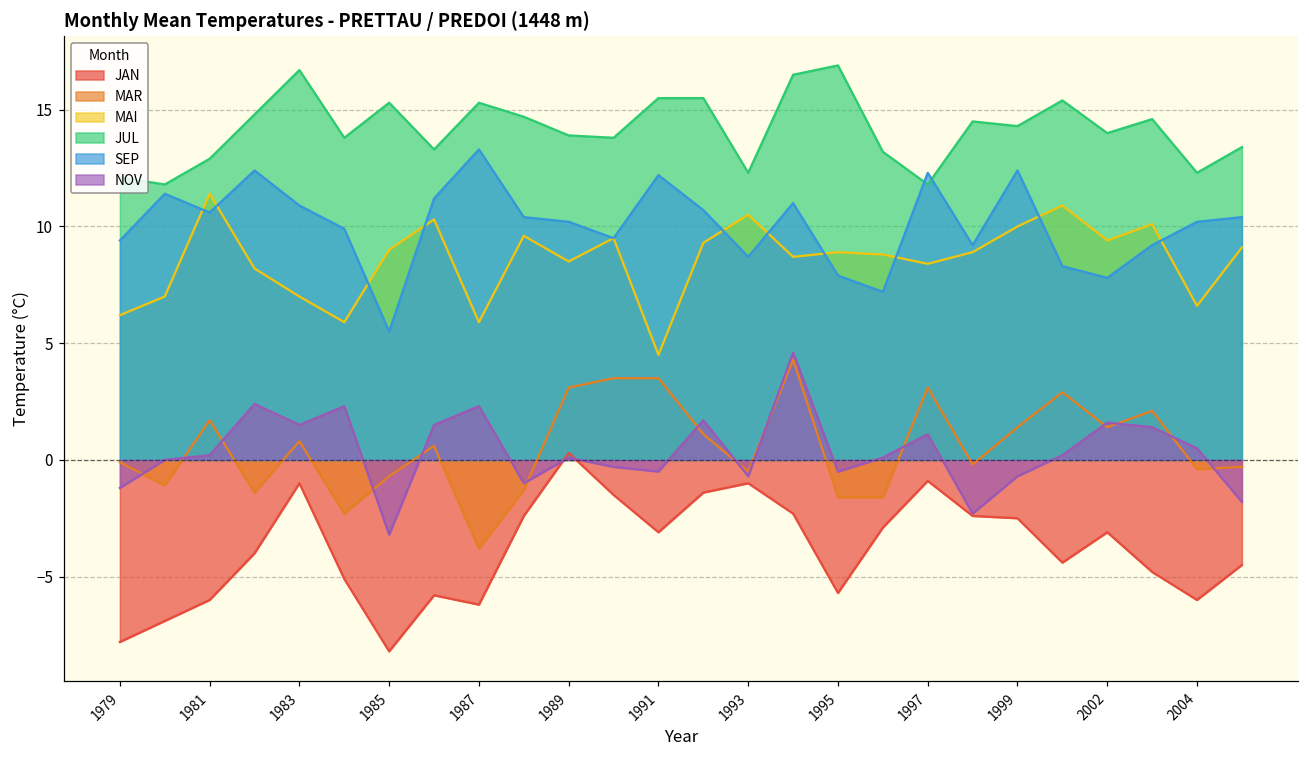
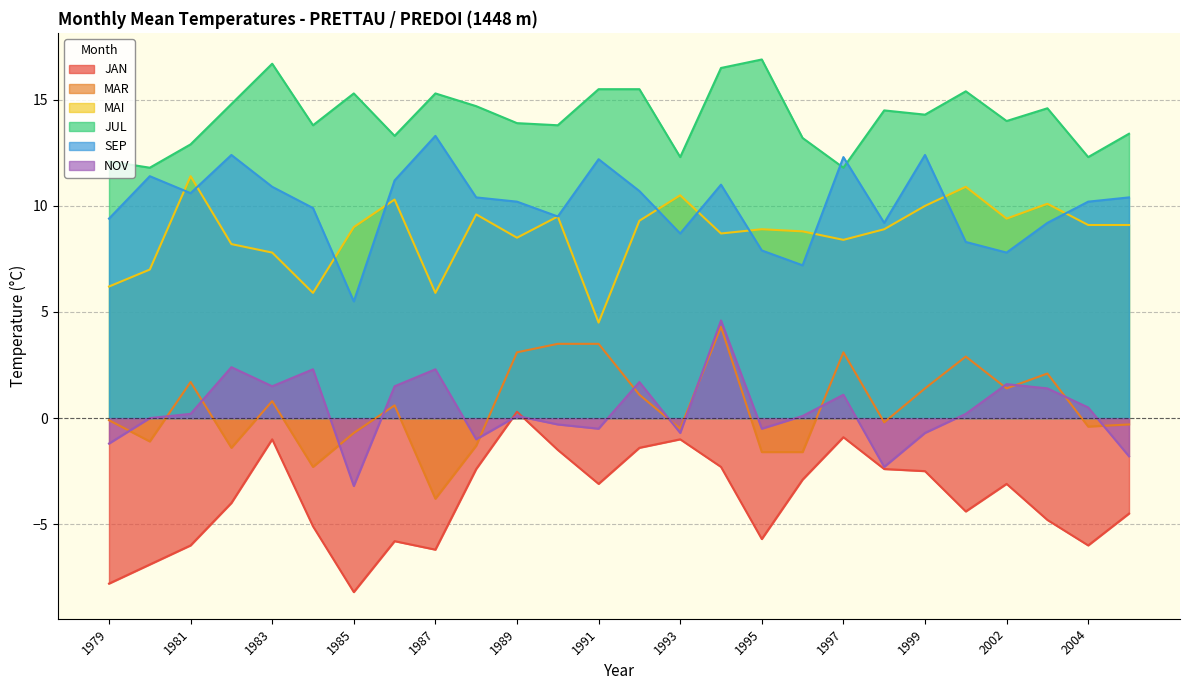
  {
    "MAI": {
      "1979": 6.2,
      "1981": 11.4,
-     "1983": 7.0,
+     "1983": 7.8,
      "1985": 9.0,
      "1987": 5.9,
      "1989": 8.5,
      "1991": 4.5,
      "1993": 10.5,
      "1995": 8.9,
      "1997": 8.4,
      "1999": 10.0,
      "2002": 9.4,
-     "2004": 6.6
+     "2004": 9.1
    },
    "JUL": {
      "1981": 12.9,
      "1983": 16.7,
      "1985": 15.3,
      "1987": 15.3,
      "1989": 13.9,
      "1991": 15.5,
      "1993": 12.3,
      "1995": 16.9,
      "1997": 11.8,
      "1999": 14.3,
      "2002": 14.0,
      "2004": 12.3
    },
    "SEP": {
      "1979": 9.4,
      "1981": 10.6,
      "1983": 10.9,
      "1985": 5.5,
      "1987": 13.3,
      "1989": 10.2,
      "1991": 12.2,
      "1993": 8.7,
      "1995": 7.9,
      "1997": 12.3,
      "1999": 12.4,
      "2002": 7.8,
      "2004": 10.2
    }
  }
